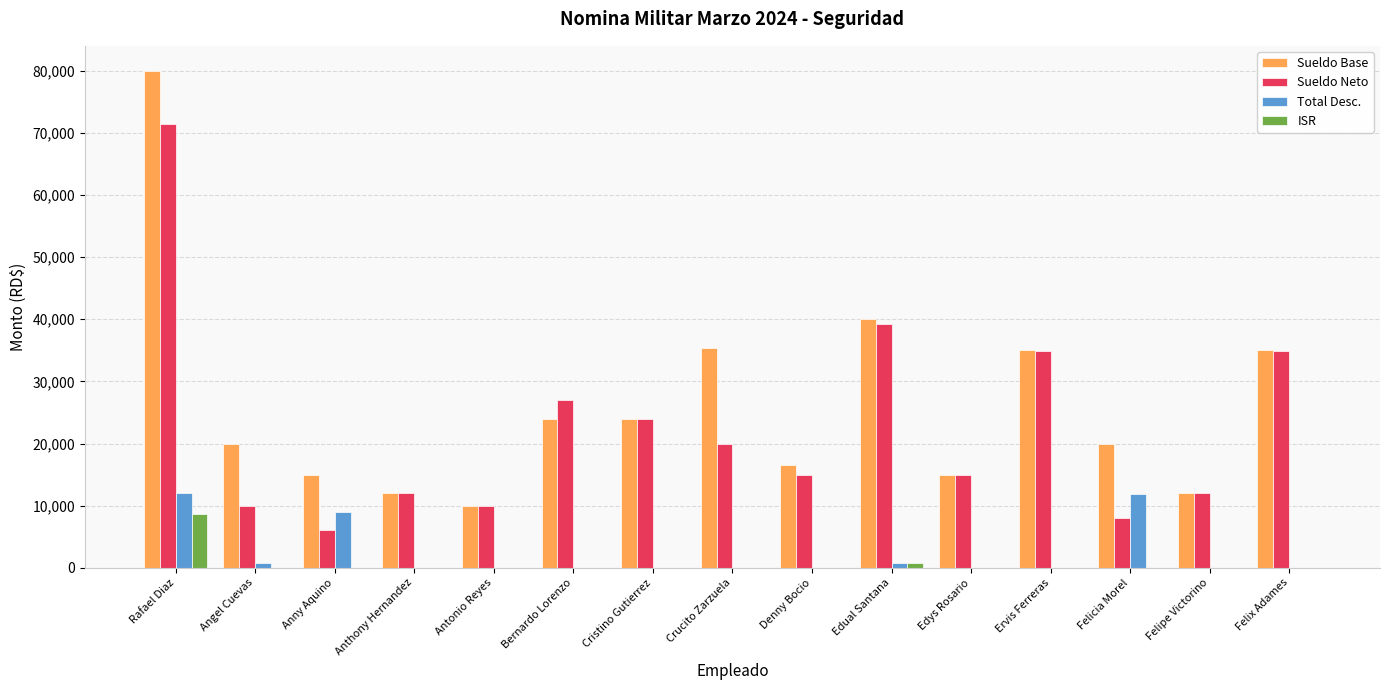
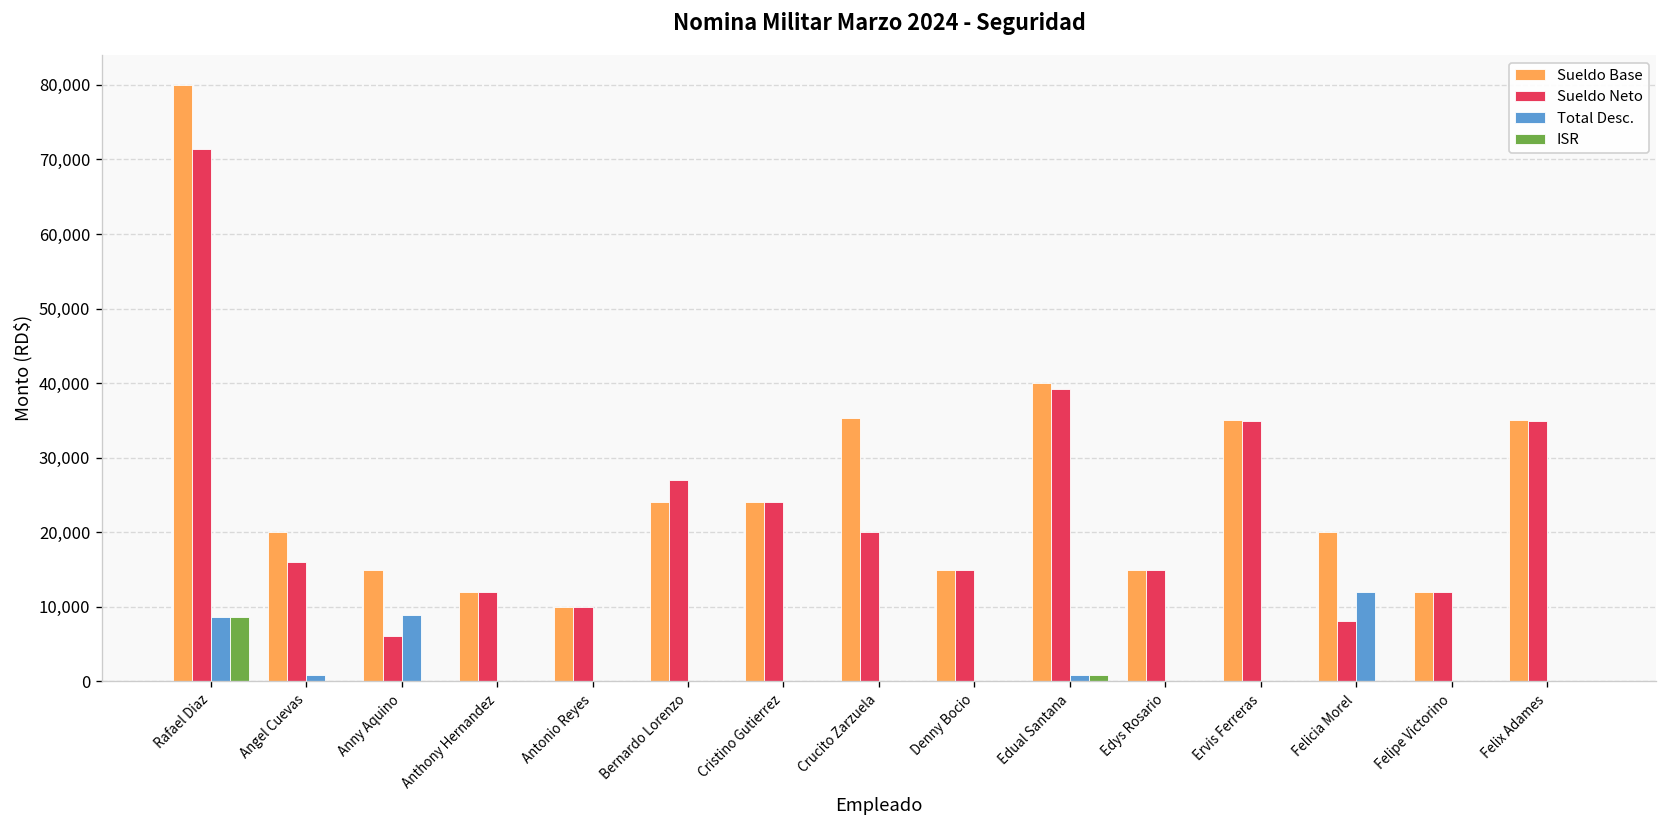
  {
    "Sueldo Base": {
      "Rafael Diaz": "80,000",
      "Angel Cuevas": "20,000",
      "Anny Aquino": "15,000",
      "Anthony Hernandez": "12,000",
      "Antonio Reyes": "10,000",
      "Bernardo Lorenzo": "24,000",
      "Cristino Gutierrez": "24,000",
      "Crucito Zarzuela": "35,000",
-     "Denny Bocio": "17,000",
+     "Denny Bocio": "15,000",
      "Edual Santana": "40,000",
      "Edys Rosario": "15,000",
      "Ervis Ferreras": "35,000",
      "Felicia Morel": "20,000",
      "Felipe Victorino": "12,000",
      "Felix Adames": "35,000"
    },
    "Sueldo Neto": {
      "Rafael Diaz": "71,000",
-     "Angel Cuevas": "10,000",
+     "Angel Cuevas": "16,000",
      "Anny Aquino": "6,000",
      "Anthony Hernandez": "12,000",
      "Antonio Reyes": "10,000",
      "Bernardo Lorenzo": "27,000",
      "Cristino Gutierrez": "24,000",
      "Crucito Zarzuela": "20,000",
      "Denny Bocio": "15,000",
      "Edual Santana": "39,000",
      "Edys Rosario": "15,000",
      "Ervis Ferreras": "35,000",
      "Felicia Morel": "8,000",
      "Felipe Victorino": "12,000",
      "Felix Adames": "35,000"
    },
    "Total Desc.": {
-     "Rafael Diaz": "12,000",
+     "Rafael Diaz": "9,000",
      "Angel Cuevas": "1,000",
      "Anny Aquino": "9,000",
      "Anthony Hernandez": "0",
      "Antonio Reyes": "0",
      "Bernardo Lorenzo": "0",
      "Cristino Gutierrez": "0",
      "Crucito Zarzuela": "0",
      "Denny Bocio": "0",
      "Edual Santana": "1,000",
      "Edys Rosario": "0",
      "Felicia Morel": "12,000",
      "Felipe Victorino": "0"
    },
    "ISR": {
      "Rafael Diaz": "9,000",
      "Angel Cuevas": "0",
      "Anny Aquino": "0",
      "Anthony Hernandez": "0",
      "Antonio Reyes": "0",
      "Bernardo Lorenzo": "0",
      "Cristino Gutierrez": "0",
      "Crucito Zarzuela": "0",
      "Denny Bocio": "0",
      "Edual Santana": "1,000",
      "Edys Rosario": "0",
      "Felicia Morel": "0",
      "Felipe Victorino": "0"
    }
  }
